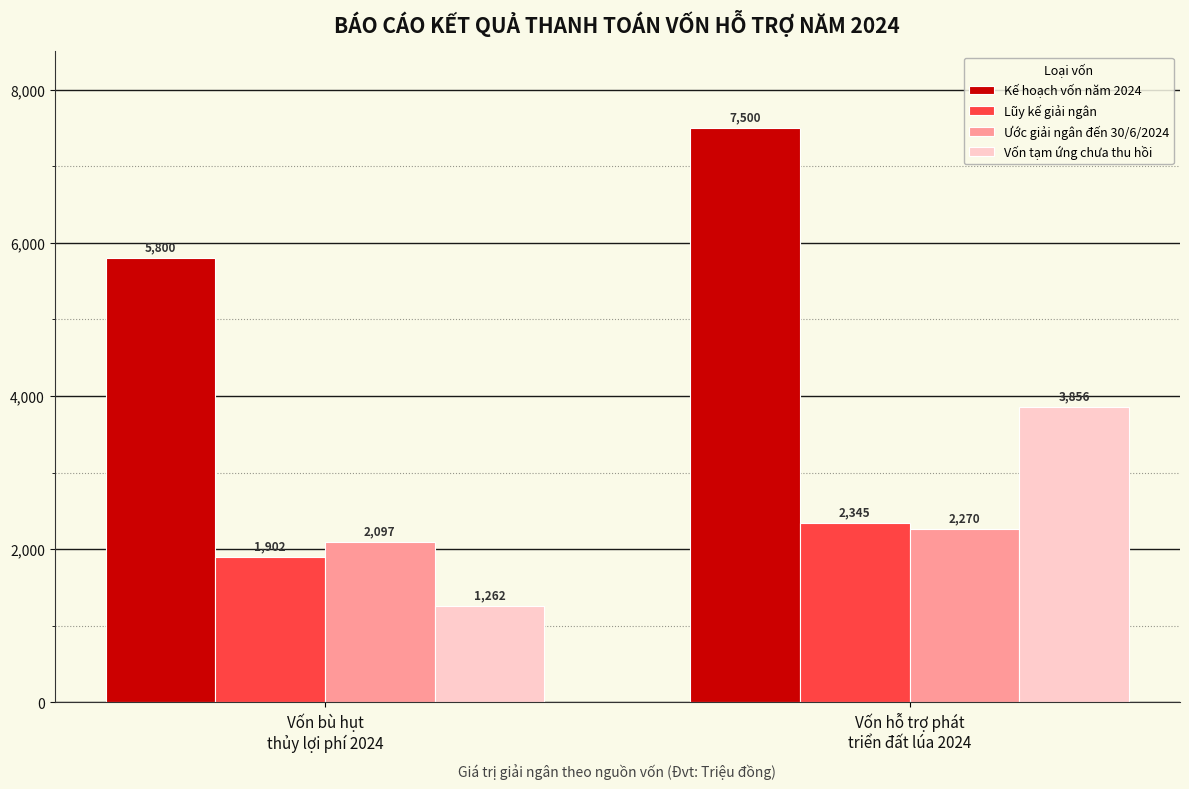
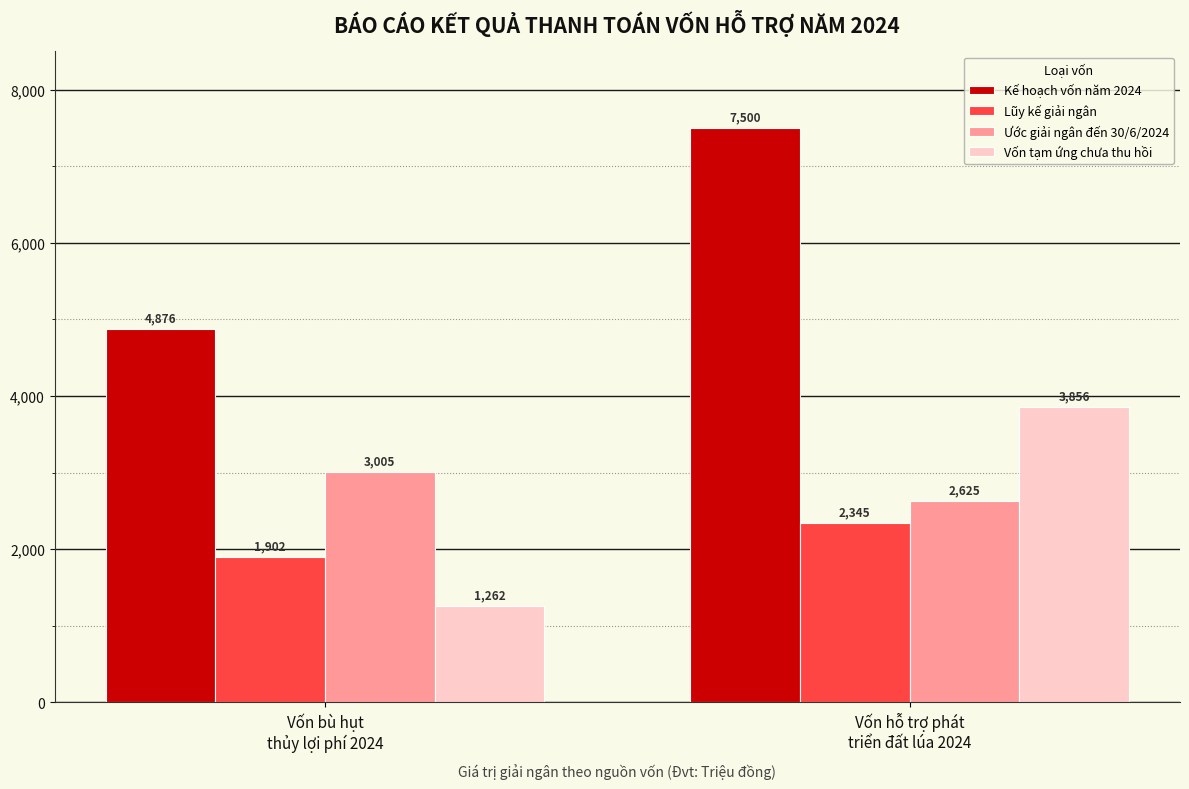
  {
    "Kế hoạch vốn năm 2024": {
-     "Vốn bù hụt thủy lợi phí 2024": "5,800",
+     "Vốn bù hụt thủy lợi phí 2024": "4,876",
      "Vốn hỗ trợ phát triển đất lúa 2024": "7,500"
    },
    "Lũy kế giải ngân": {
      "Vốn bù hụt thủy lợi phí 2024": "1,902",
      "Vốn hỗ trợ phát triển đất lúa 2024": "2,345"
    },
    "Ước giải ngân đến 30/6/2024": {
-     "Vốn bù hụt thủy lợi phí 2024": "2,097",
-     "Vốn hỗ trợ phát triển đất lúa 2024": "2,270"
+     "Vốn bù hụt thủy lợi phí 2024": "3,005",
+     "Vốn hỗ trợ phát triển đất lúa 2024": "2,625"
    },
    "Vốn tạm ứng chưa thu hồi": {
      "Vốn bù hụt thủy lợi phí 2024": "1,262",
      "Vốn hỗ trợ phát triển đất lúa 2024": "3,856"
    }
  }
